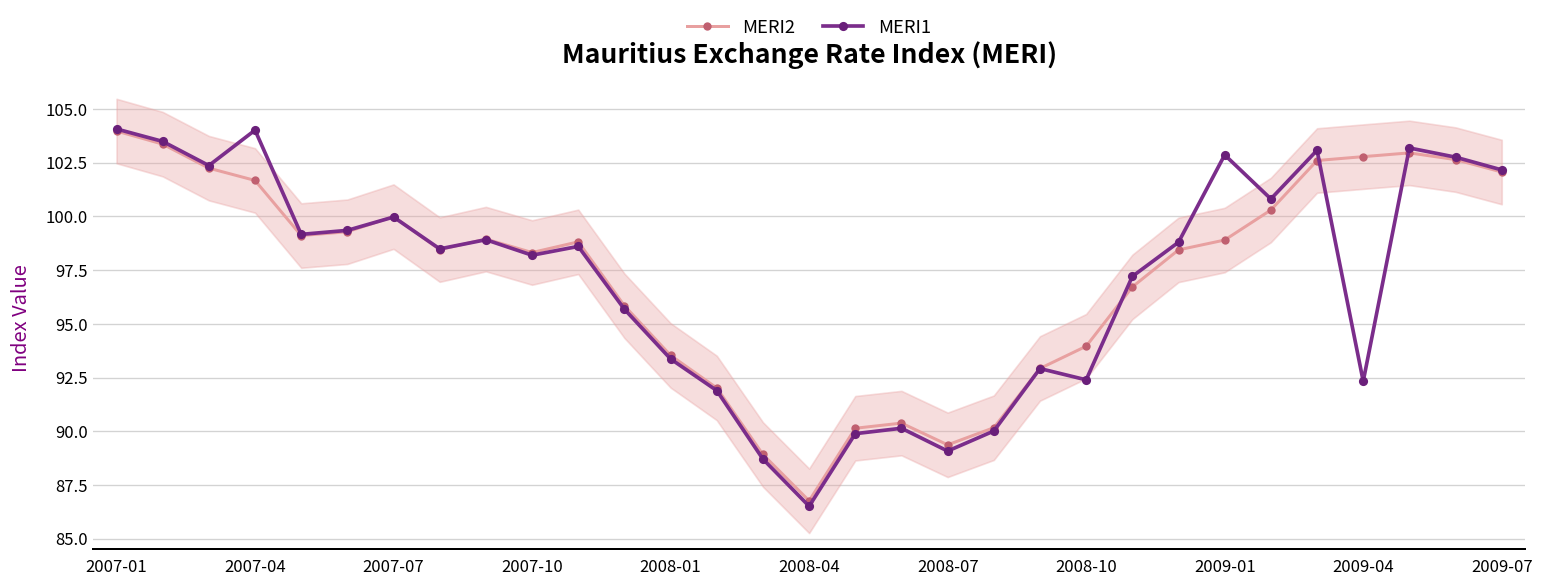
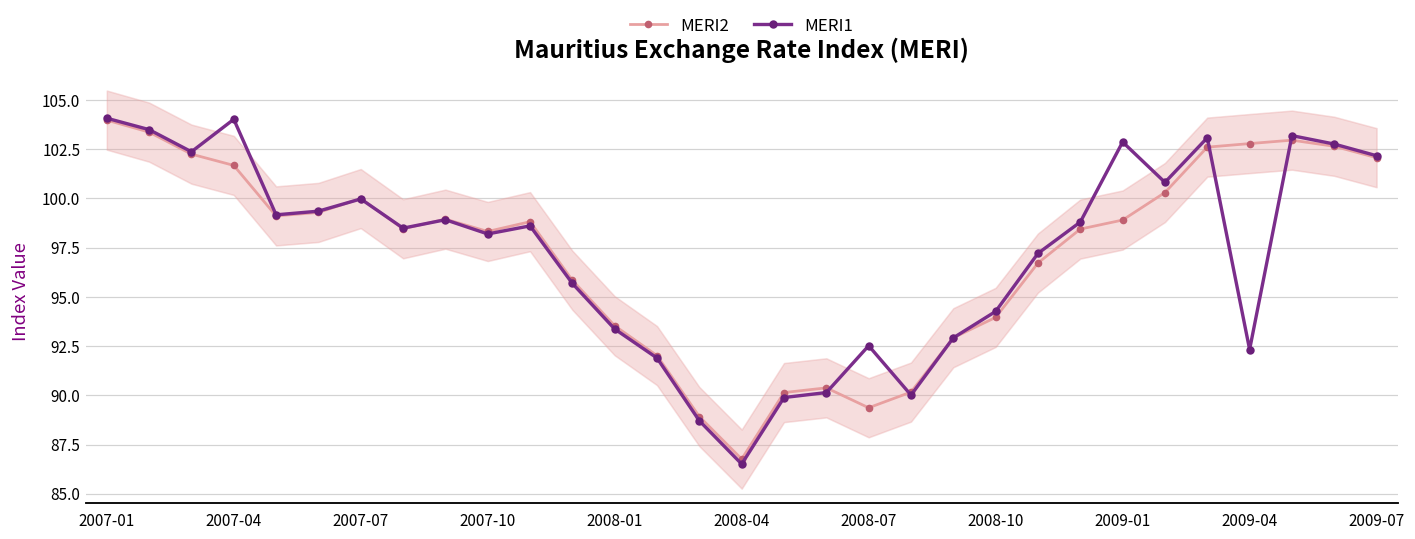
  {
    "MERI1": {
      "2007-04": 104.0,
      "2008-01": 93.4,
      "2008-04": 86.5,
-     "2008-07": 89.1,
-     "2008-10": 92.4,
+     "2008-07": 92.5,
+     "2008-10": 94.3,
      "2009-01": 102.9,
      "2009-04": 92.3
    }
  }
